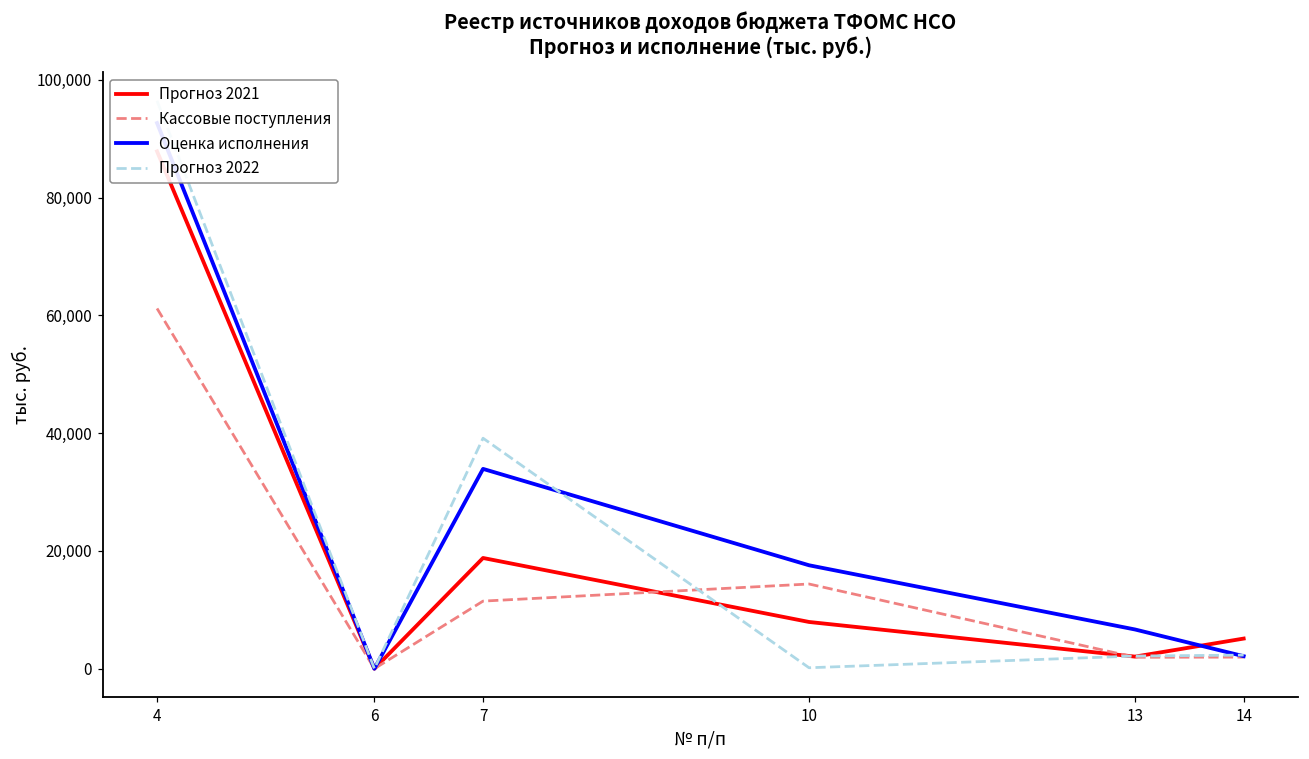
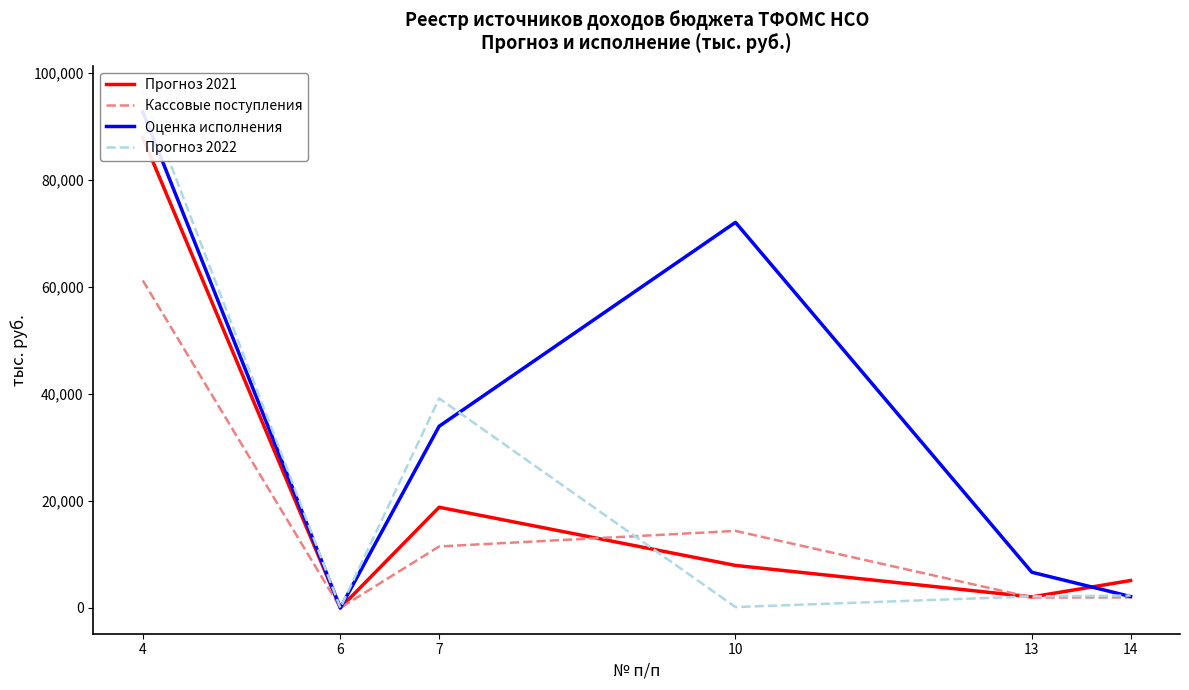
  {
    "Прогноз 2021": {
      "7": "19,000",
      "10": "8,000",
      "14": "5,000"
    },
    "Кассовые поступления": {
      "4": "61,000",
      "7": "11,000",
      "10": "14,000"
    },
    "Оценка исполнения": {
      "7": "34,000",
-     "10": "18,000",
+     "10": "72,000",
      "13": "7,000"
    },
    "Прогноз 2022": {
      "7": "39,000",
      "10": "0"
    }
  }
